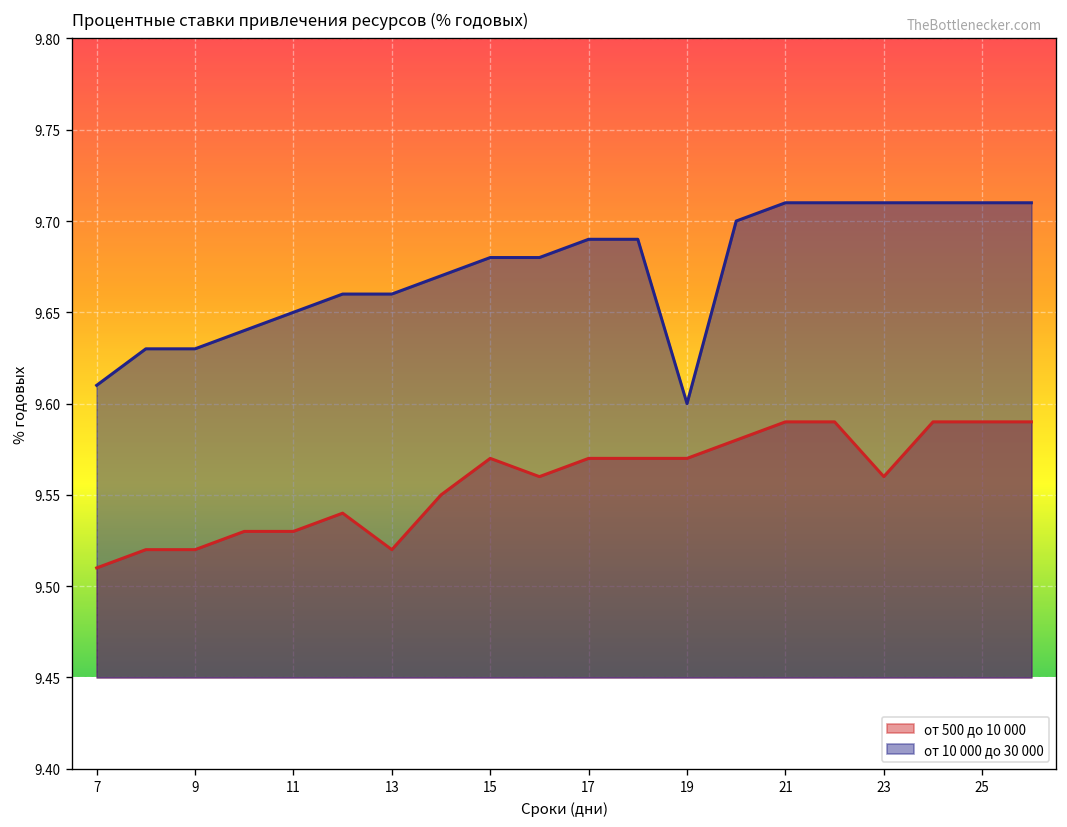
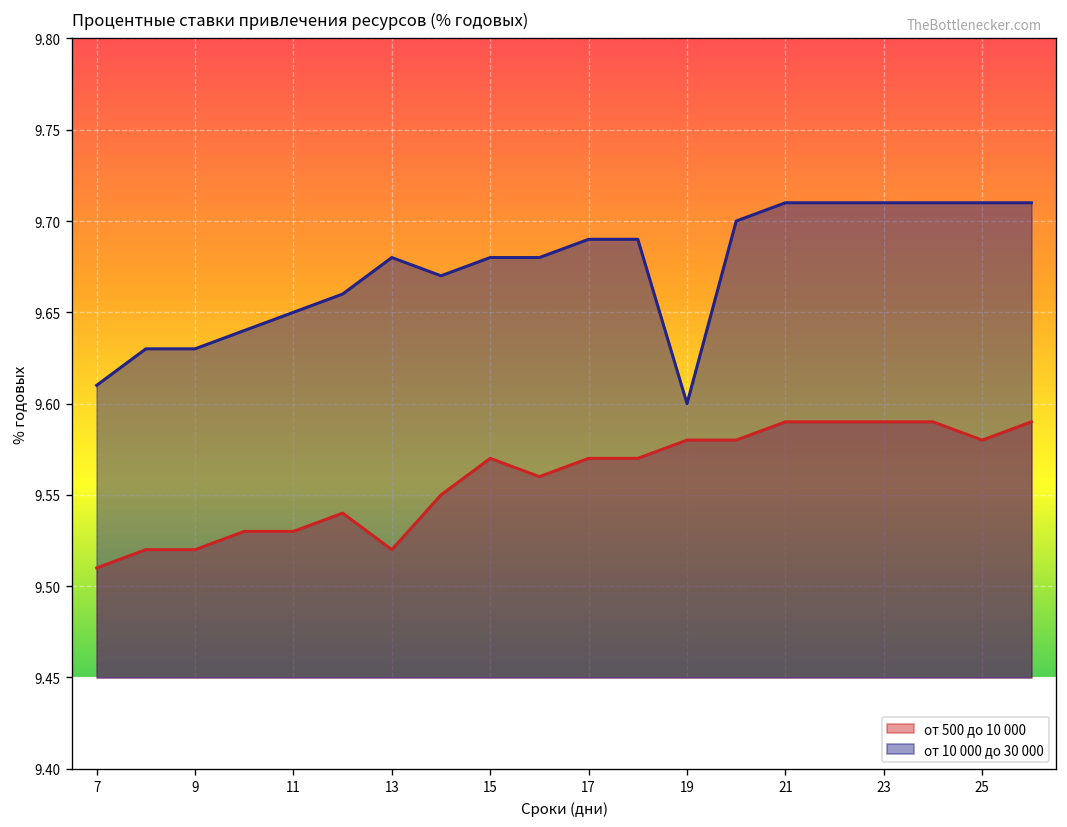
  {
    "от 500 до 10 000": {
      "7": 9.51,
      "9": 9.52,
      "11": 9.53,
      "13": 9.52,
      "15": 9.57,
      "17": 9.57,
-     "19": 9.57,
+     "19": 9.58,
      "21": 9.59,
-     "23": 9.56,
-     "25": 9.59
+     "23": 9.59,
+     "25": 9.58
    },
    "от 10 000 до 30 000": {
      "7": 9.61,
      "9": 9.63,
      "11": 9.65,
-     "13": 9.66,
+     "13": 9.68,
      "15": 9.68,
      "17": 9.69,
      "19": 9.60,
      "21": 9.71,
      "23": 9.71,
      "25": 9.71
    }
  }
